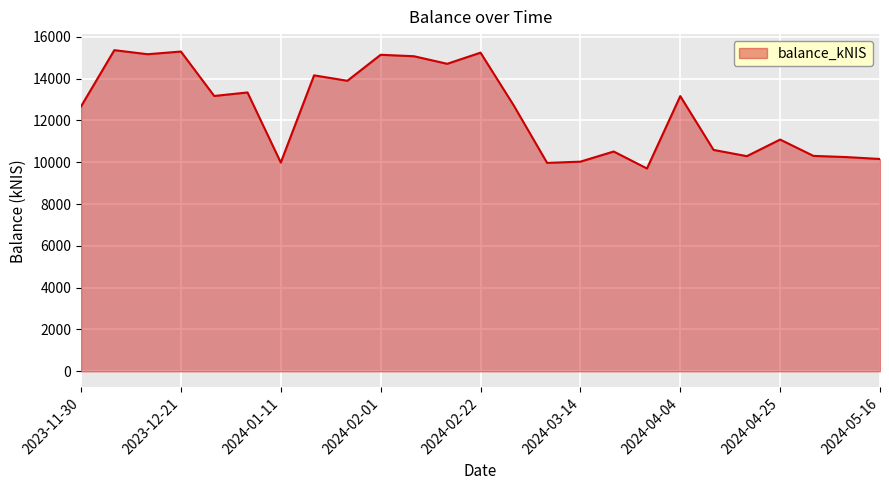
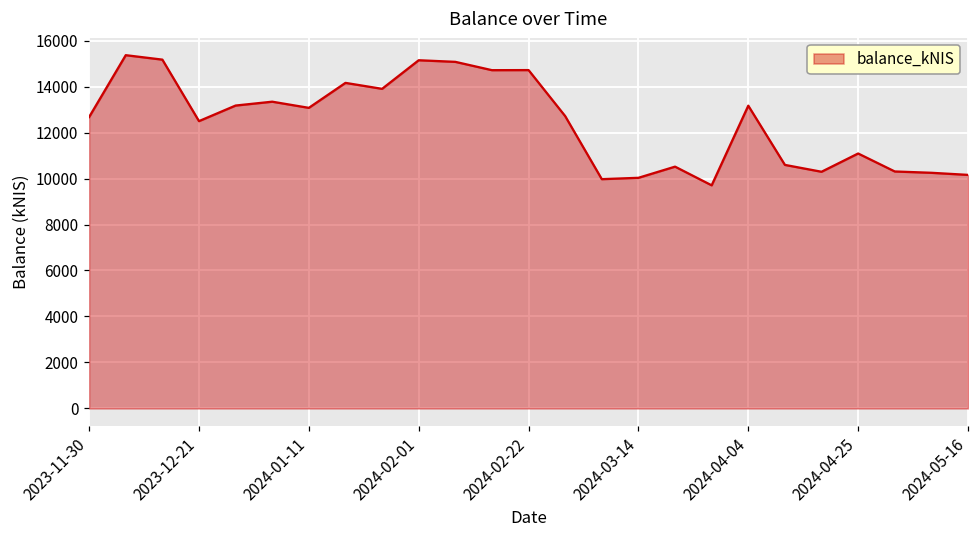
  {
    "2023-11-30": 12700,
-   "2023-12-21": 15300,
-   "2024-01-11": 10000,
+   "2023-12-21": 12500,
+   "2024-01-11": 13100,
    "2024-02-01": 15100,
-   "2024-02-22": 15200,
+   "2024-02-22": 14700,
    "2024-03-14": 10000,
    "2024-04-04": 13200,
    "2024-04-25": 11100,
    "2024-05-16": 10200
  }
